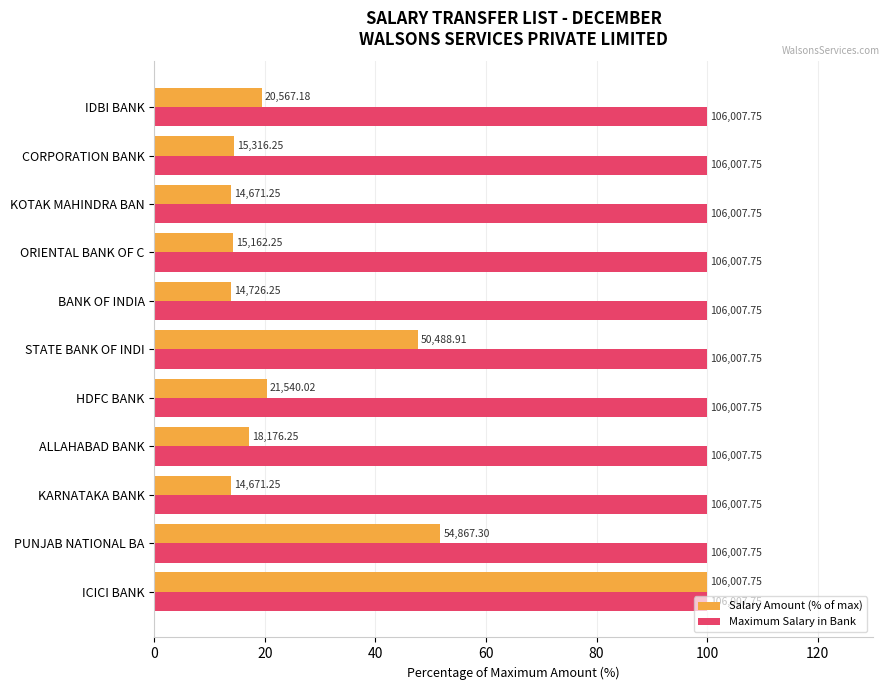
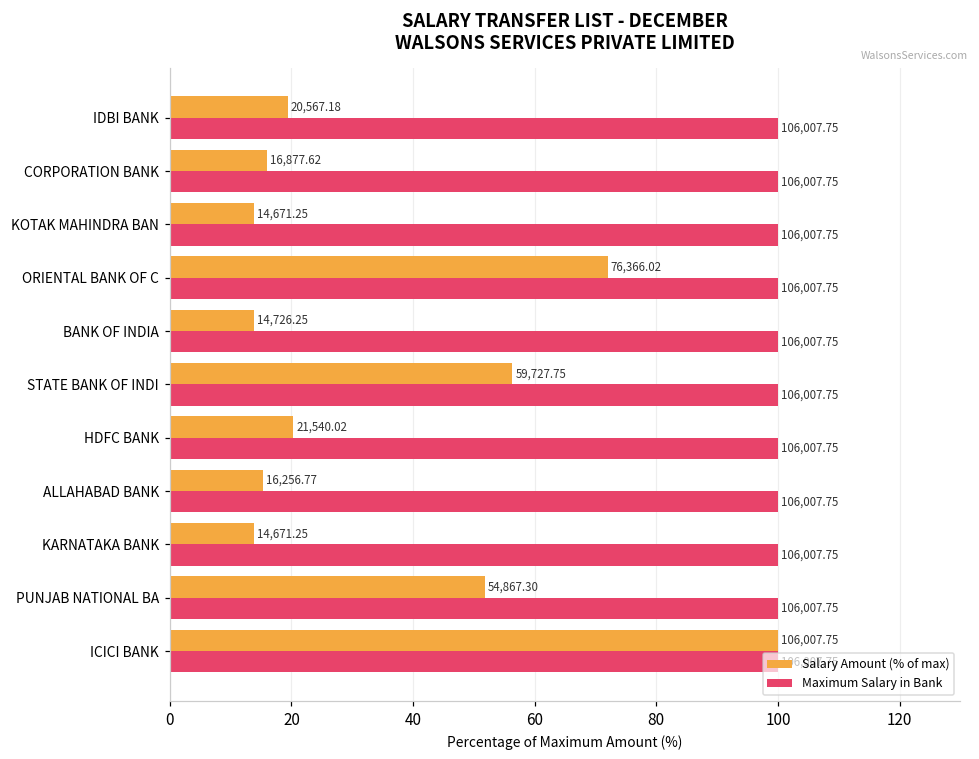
  {
    "Salary Amount (% of max)": {
-     "CORPORATION BANK": "15,316.25",
-     "ORIENTAL BANK OF C": "15,162.25",
-     "STATE BANK OF INDI": "50,488.91",
-     "ALLAHABAD BANK": "18,176.25"
+     "CORPORATION BANK": "16,877.62",
+     "ORIENTAL BANK OF C": "76,366.02",
+     "STATE BANK OF INDI": "59,727.75",
+     "ALLAHABAD BANK": "16,256.77"
    }
  }
